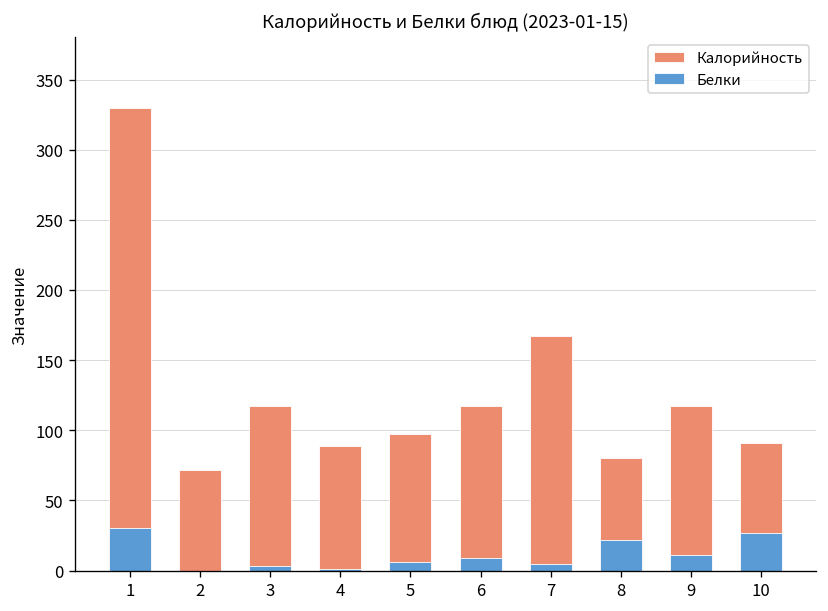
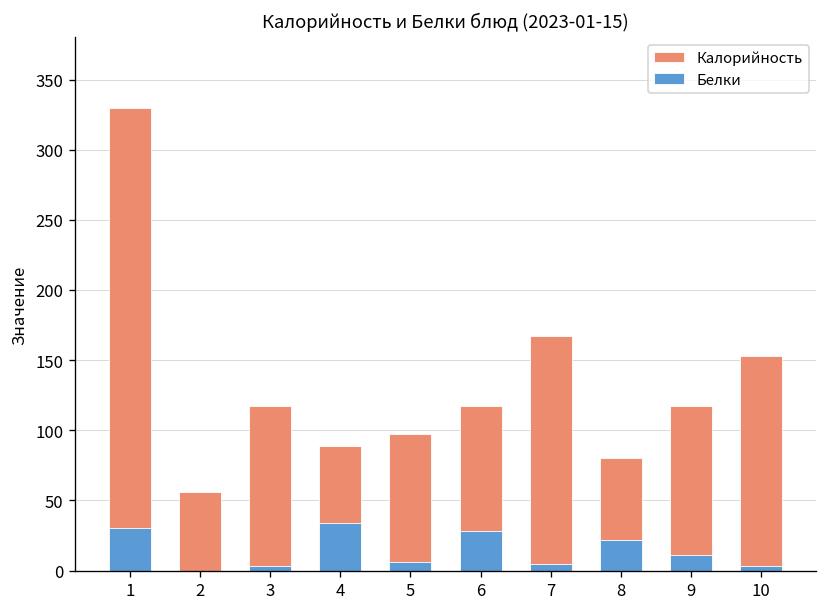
  {
    "Калорийность": {
      "1": 330,
-     "2": 72,
+     "2": 56,
      "3": 117,
      "4": 89,
      "5": 97,
      "6": 117,
      "7": 167,
      "8": 80,
      "9": 117,
-     "10": 91
+     "10": 153
    },
    "Белки": {
      "2": 0,
-     "4": 1,
-     "6": 9,
-     "10": 27
+     "4": 34,
+     "6": 28,
+     "10": 3
    }
  }
